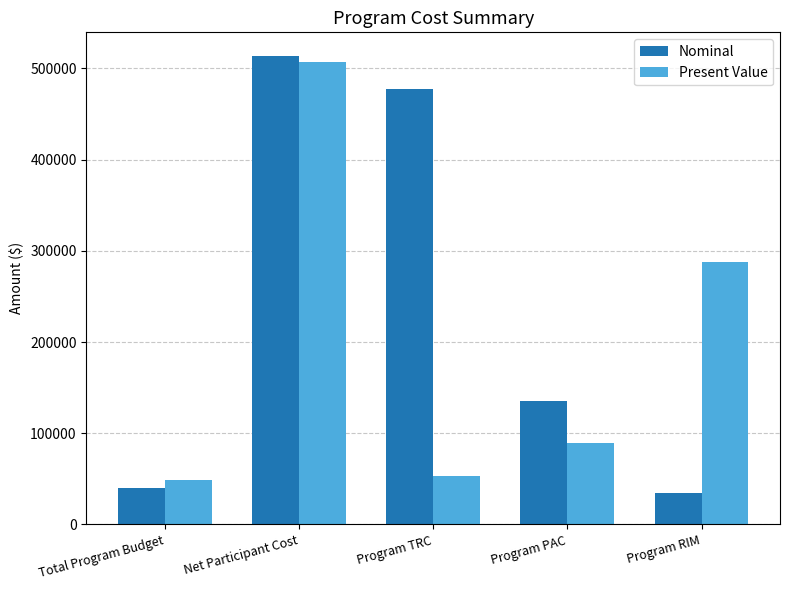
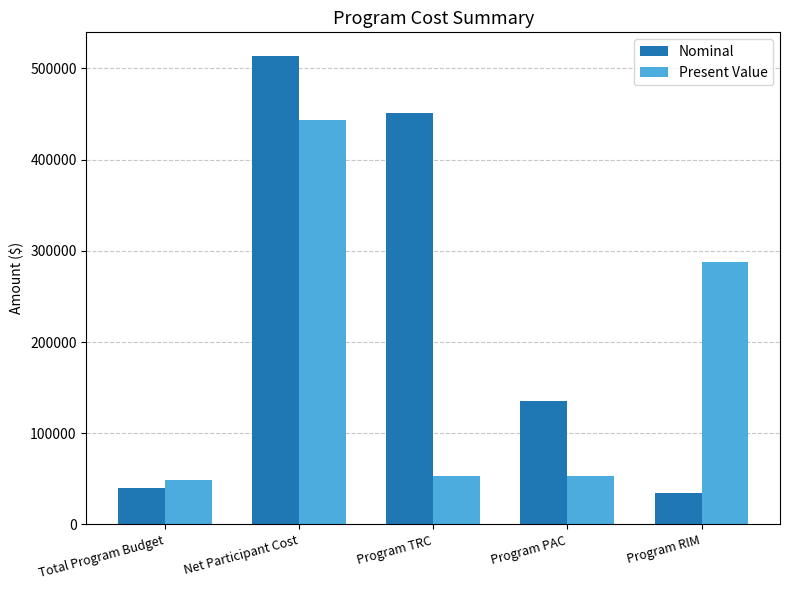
  {
    "Nominal": {
      "Total Program Budget": 40000,
      "Net Participant Cost": 510000,
-     "Program TRC": 480000,
+     "Program TRC": 450000,
      "Program PAC": 140000,
      "Program RIM": 30000
    },
    "Present Value": {
      "Total Program Budget": 50000,
-     "Net Participant Cost": 510000,
+     "Net Participant Cost": 440000,
      "Program TRC": 50000,
-     "Program PAC": 90000,
+     "Program PAC": 50000,
      "Program RIM": 290000
    }
  }
